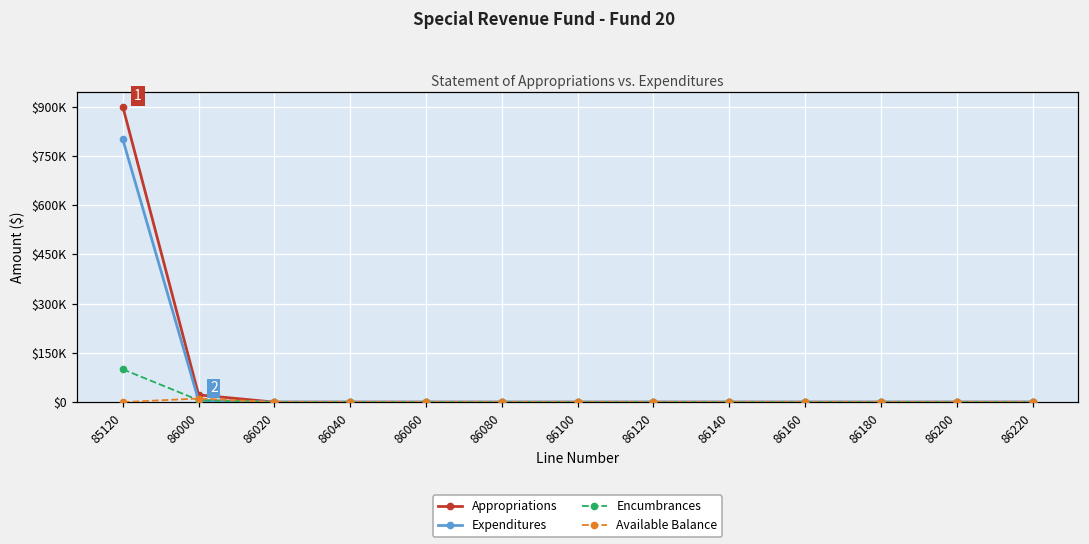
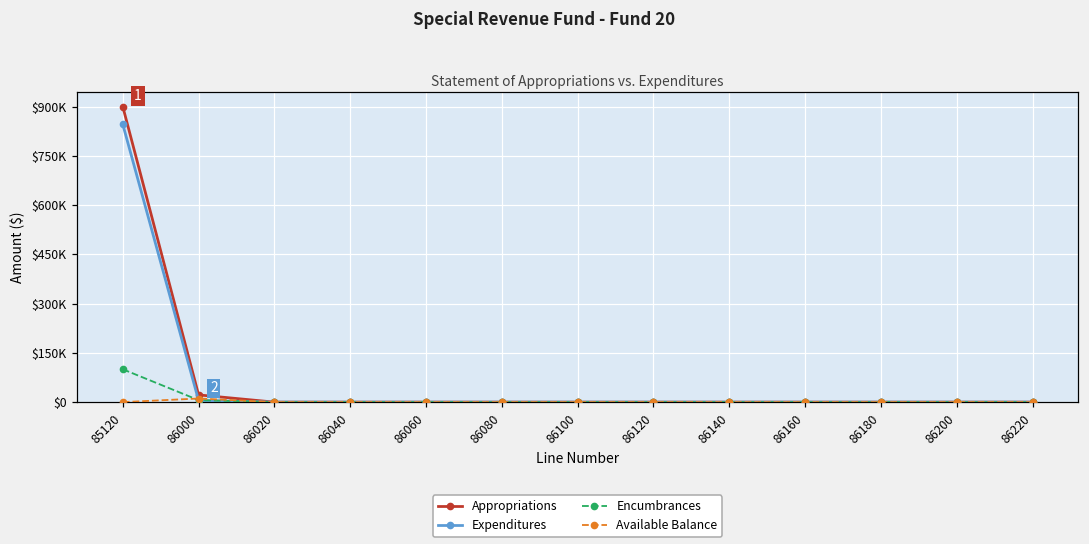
  {
    "Expenditures": {
-     "85120": "$800000"
+     "85120": "$850000"
    },
    "Encumbrances": {
      "85120": "$100000"
    },
    "Available Balance": {
      "85120": "$0"
    }
  }
